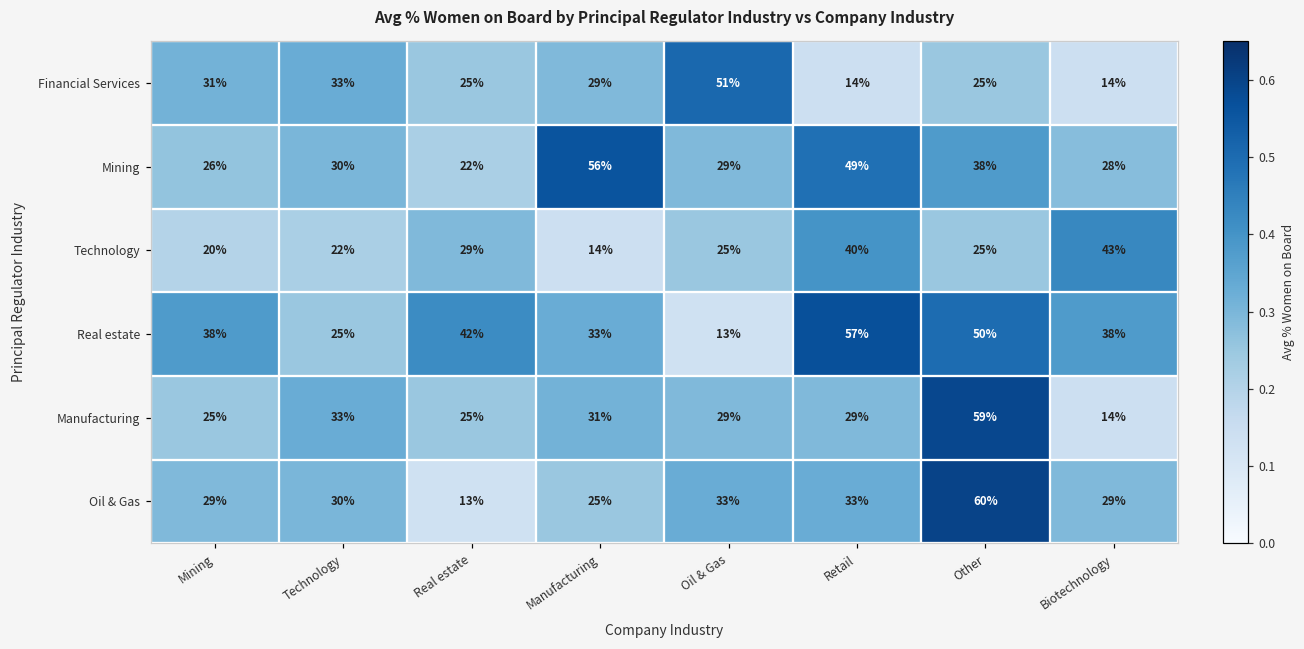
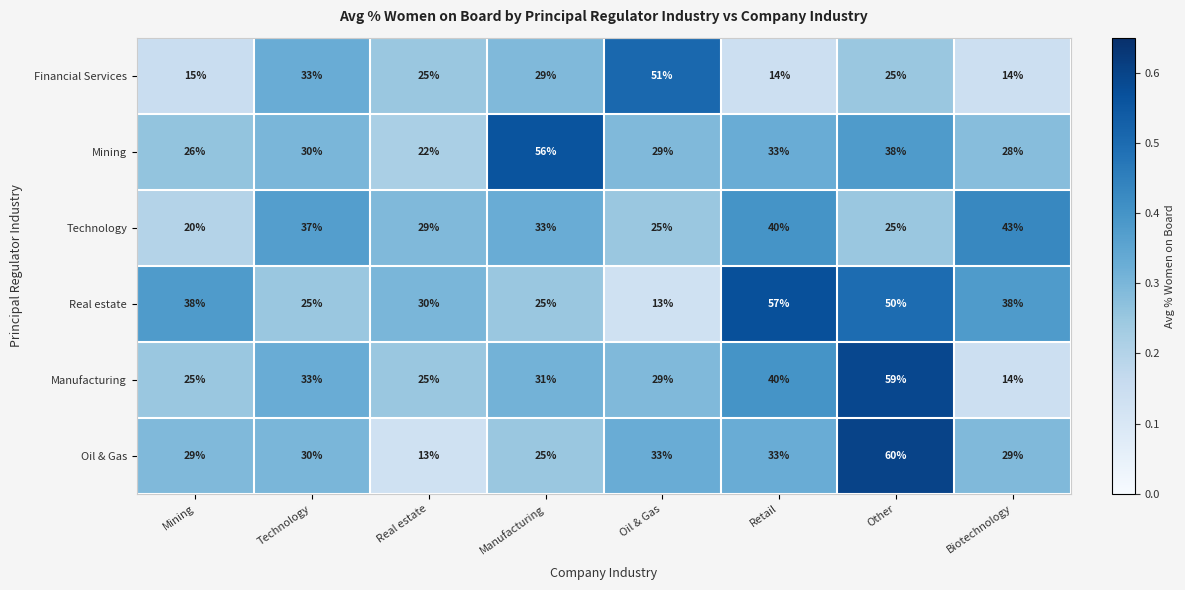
  {
    "Financial Services": {
-     "Mining": "31%",
+     "Mining": "15%",
      "Technology": "33%",
      "Real estate": "25%",
      "Manufacturing": "29%",
      "Oil & Gas": "51%",
      "Retail": "14%",
      "Other": "25%",
      "Biotechnology": "14%"
    },
    "Mining": {
      "Mining": "26%",
      "Technology": "30%",
      "Real estate": "22%",
      "Manufacturing": "56%",
      "Oil & Gas": "29%",
-     "Retail": "49%",
+     "Retail": "33%",
      "Other": "38%",
      "Biotechnology": "28%"
    },
    "Technology": {
      "Mining": "20%",
-     "Technology": "22%",
+     "Technology": "37%",
      "Real estate": "29%",
-     "Manufacturing": "14%",
+     "Manufacturing": "33%",
      "Oil & Gas": "25%",
      "Retail": "40%",
      "Other": "25%",
      "Biotechnology": "43%"
    },
    "Real estate": {
      "Mining": "38%",
      "Technology": "25%",
-     "Real estate": "42%",
-     "Manufacturing": "33%",
+     "Real estate": "30%",
+     "Manufacturing": "25%",
      "Oil & Gas": "13%",
      "Retail": "57%",
      "Other": "50%",
      "Biotechnology": "38%"
    },
    "Manufacturing": {
      "Mining": "25%",
      "Technology": "33%",
      "Real estate": "25%",
      "Manufacturing": "31%",
      "Oil & Gas": "29%",
-     "Retail": "29%",
+     "Retail": "40%",
      "Other": "59%",
      "Biotechnology": "14%"
    },
    "Oil & Gas": {
      "Mining": "29%",
      "Technology": "30%",
      "Real estate": "13%",
      "Manufacturing": "25%",
      "Oil & Gas": "33%",
      "Retail": "33%",
      "Other": "60%",
      "Biotechnology": "29%"
    }
  }
